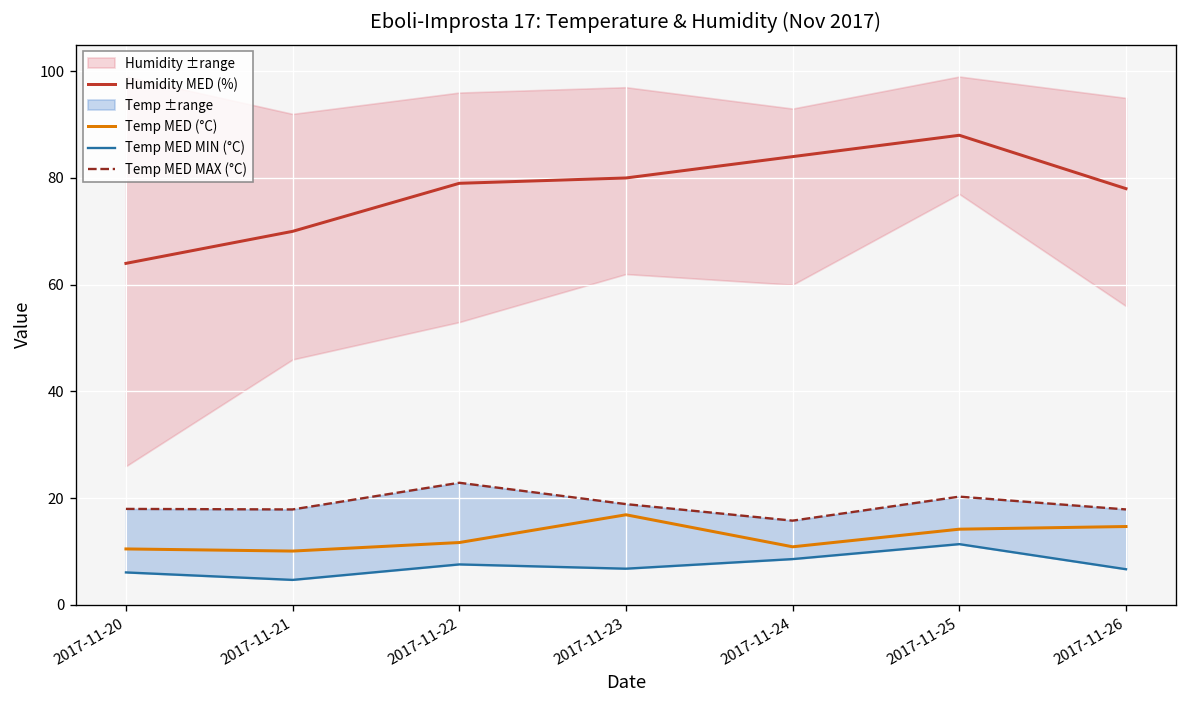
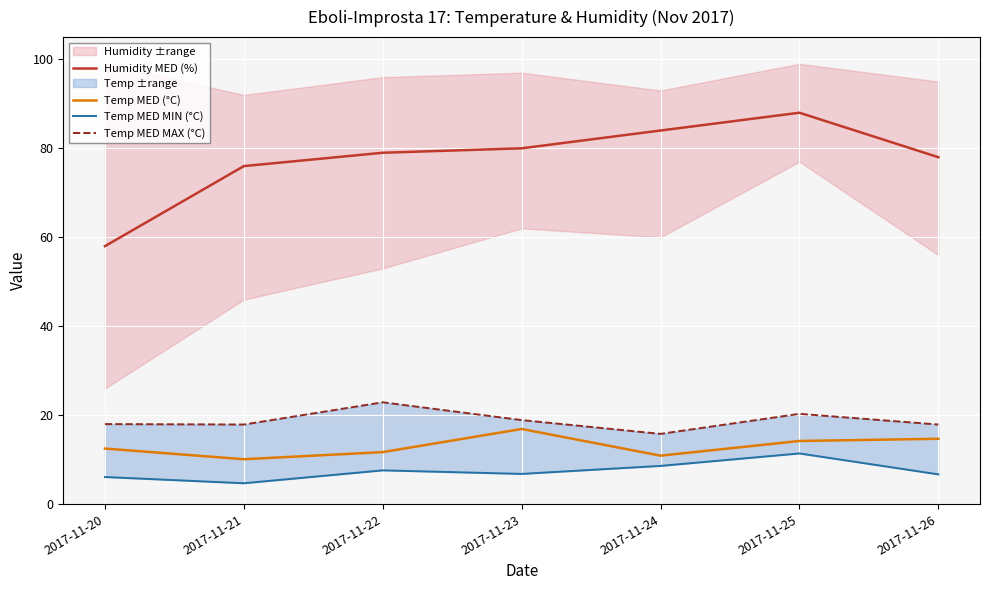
  {
    "Humidity MED (%)": {
-     "2017-11-20": 64,
-     "2017-11-21": 70,
+     "2017-11-20": 58,
+     "2017-11-21": 76,
      "2017-11-22": 79,
      "2017-11-23": 80,
      "2017-11-24": 84,
      "2017-11-25": 88,
      "2017-11-26": 78
    },
    "Temp MED (°C)": {
-     "2017-11-20": 11,
+     "2017-11-20": 13,
      "2017-11-21": 10,
      "2017-11-22": 12,
      "2017-11-23": 17,
      "2017-11-24": 11,
      "2017-11-25": 14,
      "2017-11-26": 15
    },
    "Temp MED MIN (°C)": {
      "2017-11-20": 6,
      "2017-11-21": 5,
      "2017-11-22": 8,
      "2017-11-23": 7,
      "2017-11-24": 9,
      "2017-11-25": 11,
      "2017-11-26": 7
    },
    "Temp ±range": {
      "2017-11-20": 18,
      "2017-11-21": 18,
      "2017-11-22": 23,
      "2017-11-23": 19,
      "2017-11-24": 16,
      "2017-11-25": 20,
      "2017-11-26": 18
    }
  }
